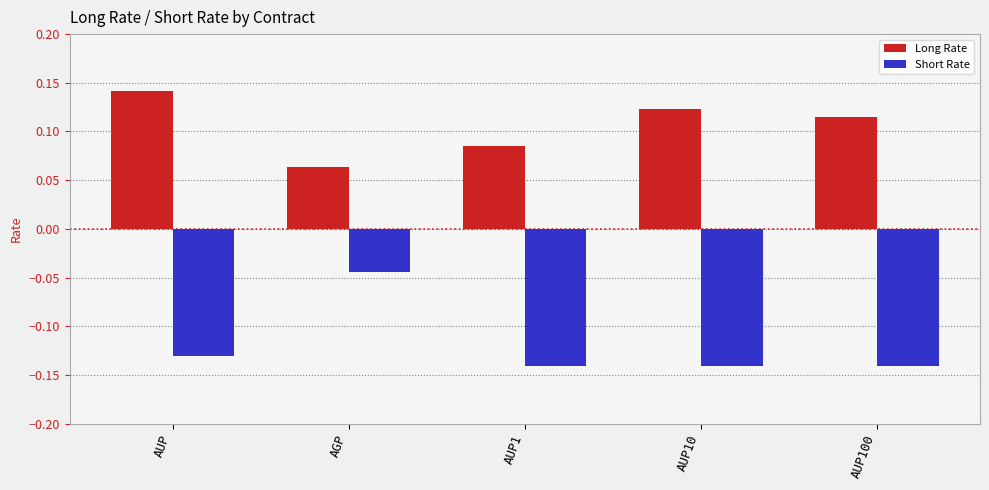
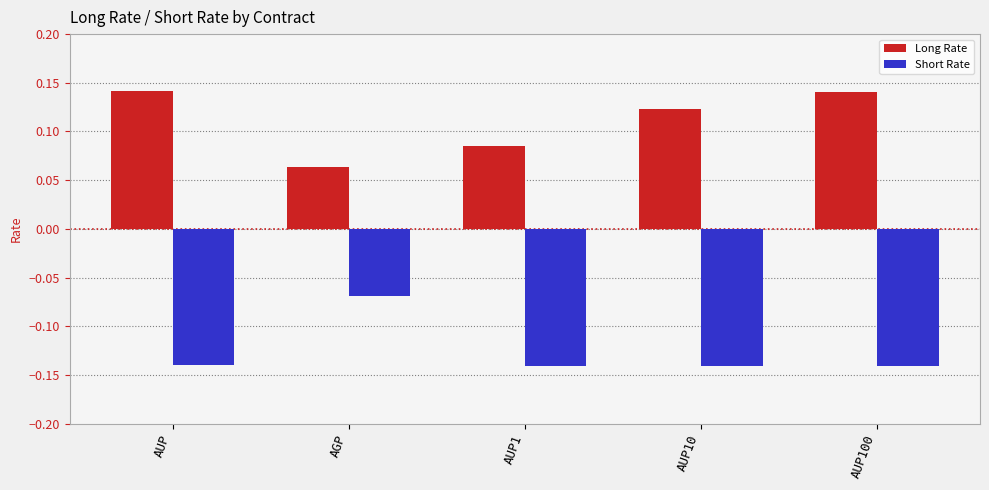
  {
    "Long Rate": {
      "AUP": 0.14,
      "AGP": 0.06,
      "AUP1": 0.09,
      "AUP10": 0.12,
-     "AUP100": 0.12
+     "AUP100": 0.14
    },
    "Short Rate": {
-     "AUP": -0.13,
-     "AGP": -0.04,
+     "AUP": -0.14,
+     "AGP": -0.07,
      "AUP1": -0.14,
      "AUP10": -0.14,
      "AUP100": -0.14
    }
  }
